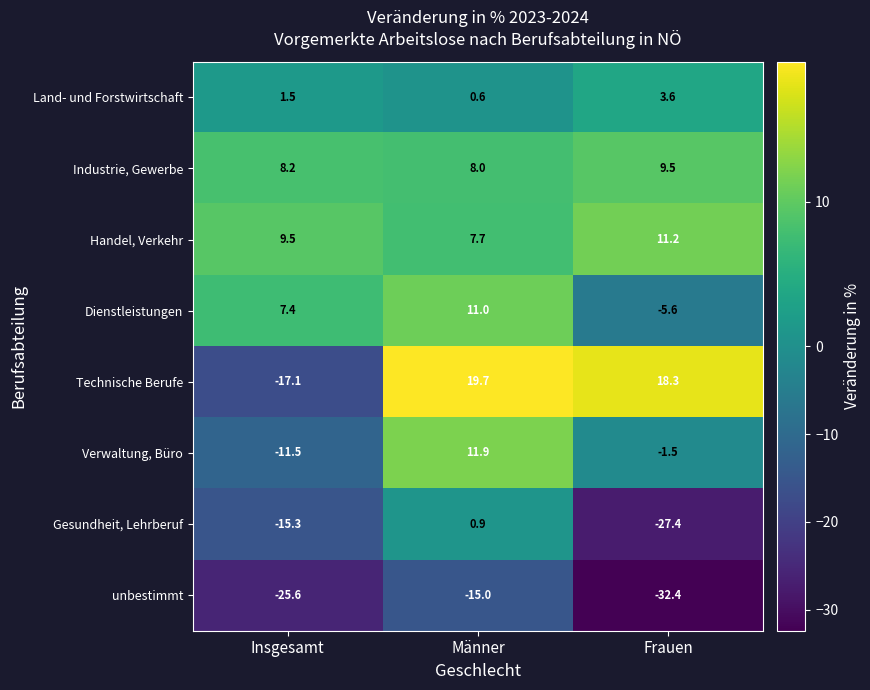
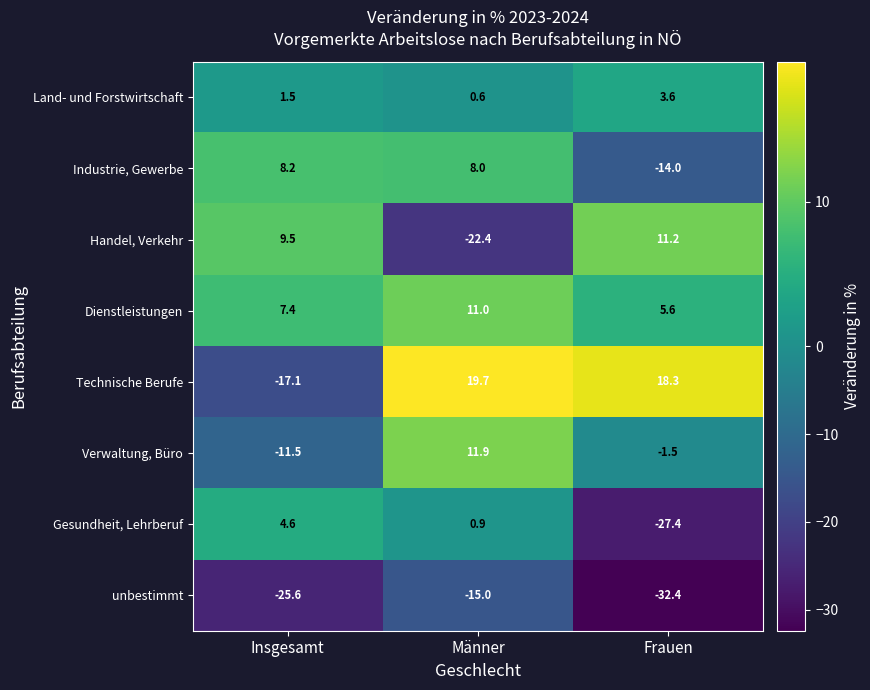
  {
    "Land- und Forstwirtschaft": {
      "Insgesamt": 1.5,
      "Männer": 0.6,
      "Frauen": 3.6
    },
    "Industrie, Gewerbe": {
      "Insgesamt": 8.2,
      "Männer": 8.0,
-     "Frauen": 9.5
+     "Frauen": -14.0
    },
    "Handel, Verkehr": {
      "Insgesamt": 9.5,
-     "Männer": 7.7,
+     "Männer": -22.4,
      "Frauen": 11.2
    },
    "Dienstleistungen": {
      "Insgesamt": 7.4,
      "Männer": 11.0,
-     "Frauen": -5.6
+     "Frauen": 5.6
    },
    "Technische Berufe": {
      "Insgesamt": -17.1,
      "Männer": 19.7,
      "Frauen": 18.3
    },
    "Verwaltung, Büro": {
      "Insgesamt": -11.5,
      "Männer": 11.9,
      "Frauen": -1.5
    },
    "Gesundheit, Lehrberuf": {
-     "Insgesamt": -15.3,
+     "Insgesamt": 4.6,
      "Männer": 0.9,
      "Frauen": -27.4
    },
    "unbestimmt": {
      "Insgesamt": -25.6,
      "Männer": -15.0,
      "Frauen": -32.4
    }
  }
